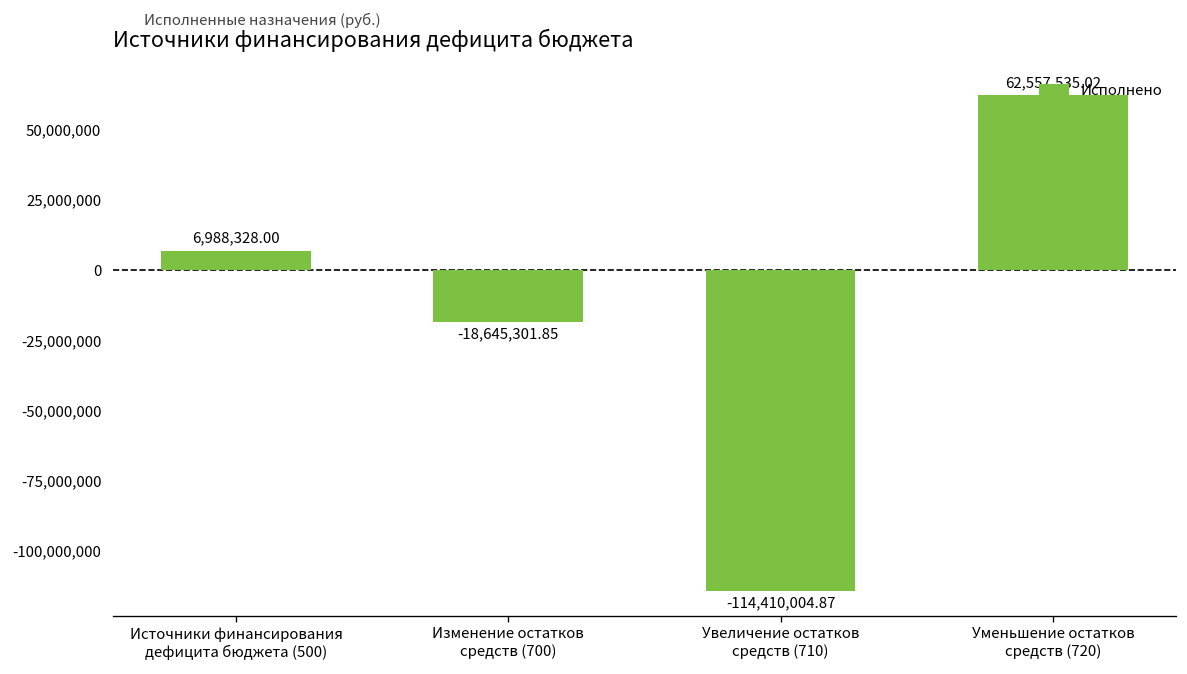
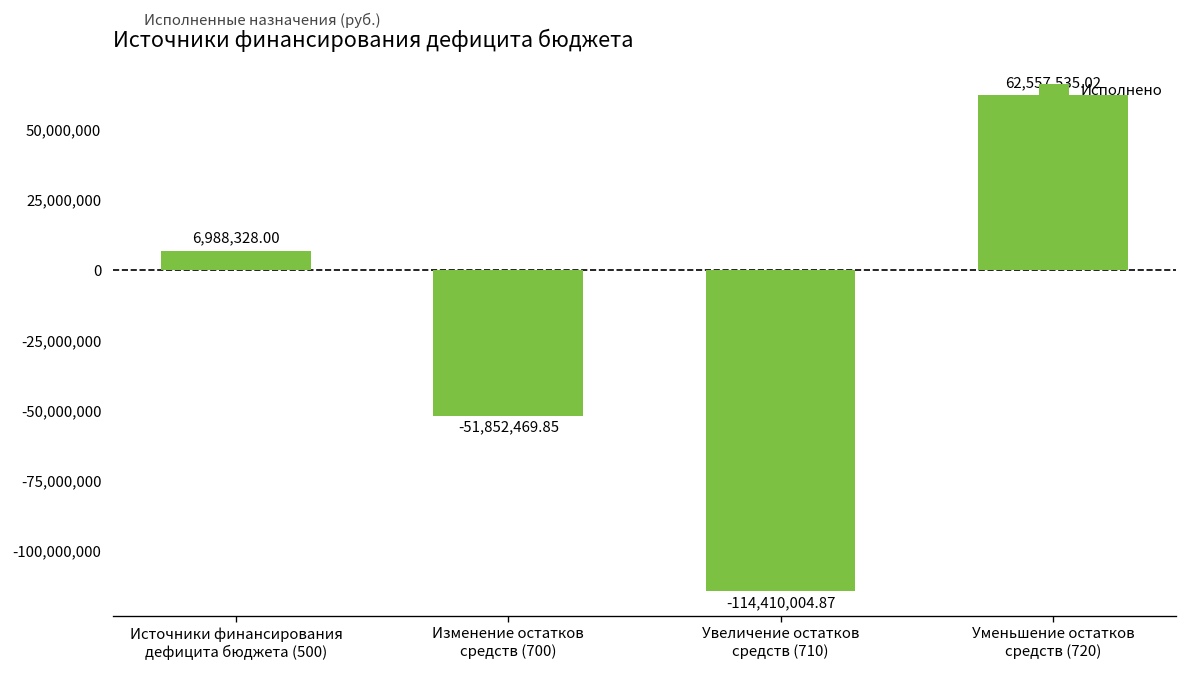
  {
    "Источники финансирования дефицита бюджета (500)": "6,988,328.00",
-   "Изменение остатков средств (700)": "-18,645,301.85",
+   "Изменение остатков средств (700)": "-51,852,469.85",
    "Увеличение остатков средств (710)": "-114,410,004.87",
    "Уменьшение остатков средств (720)": "62,557,535.02"
  }
